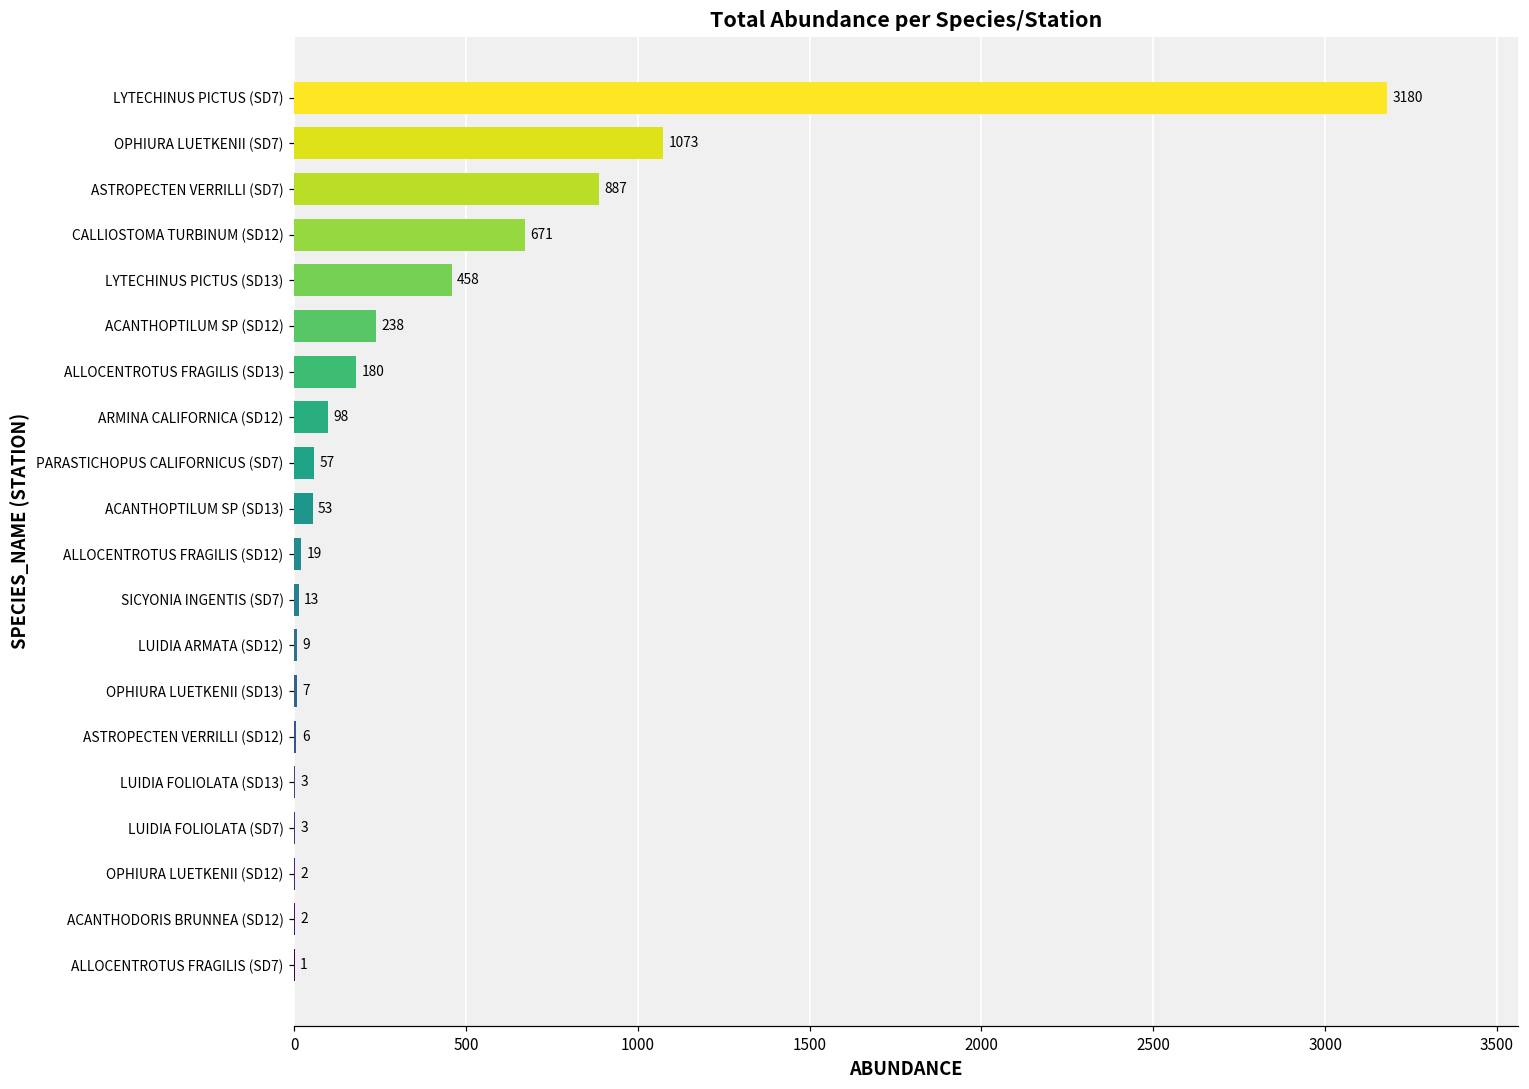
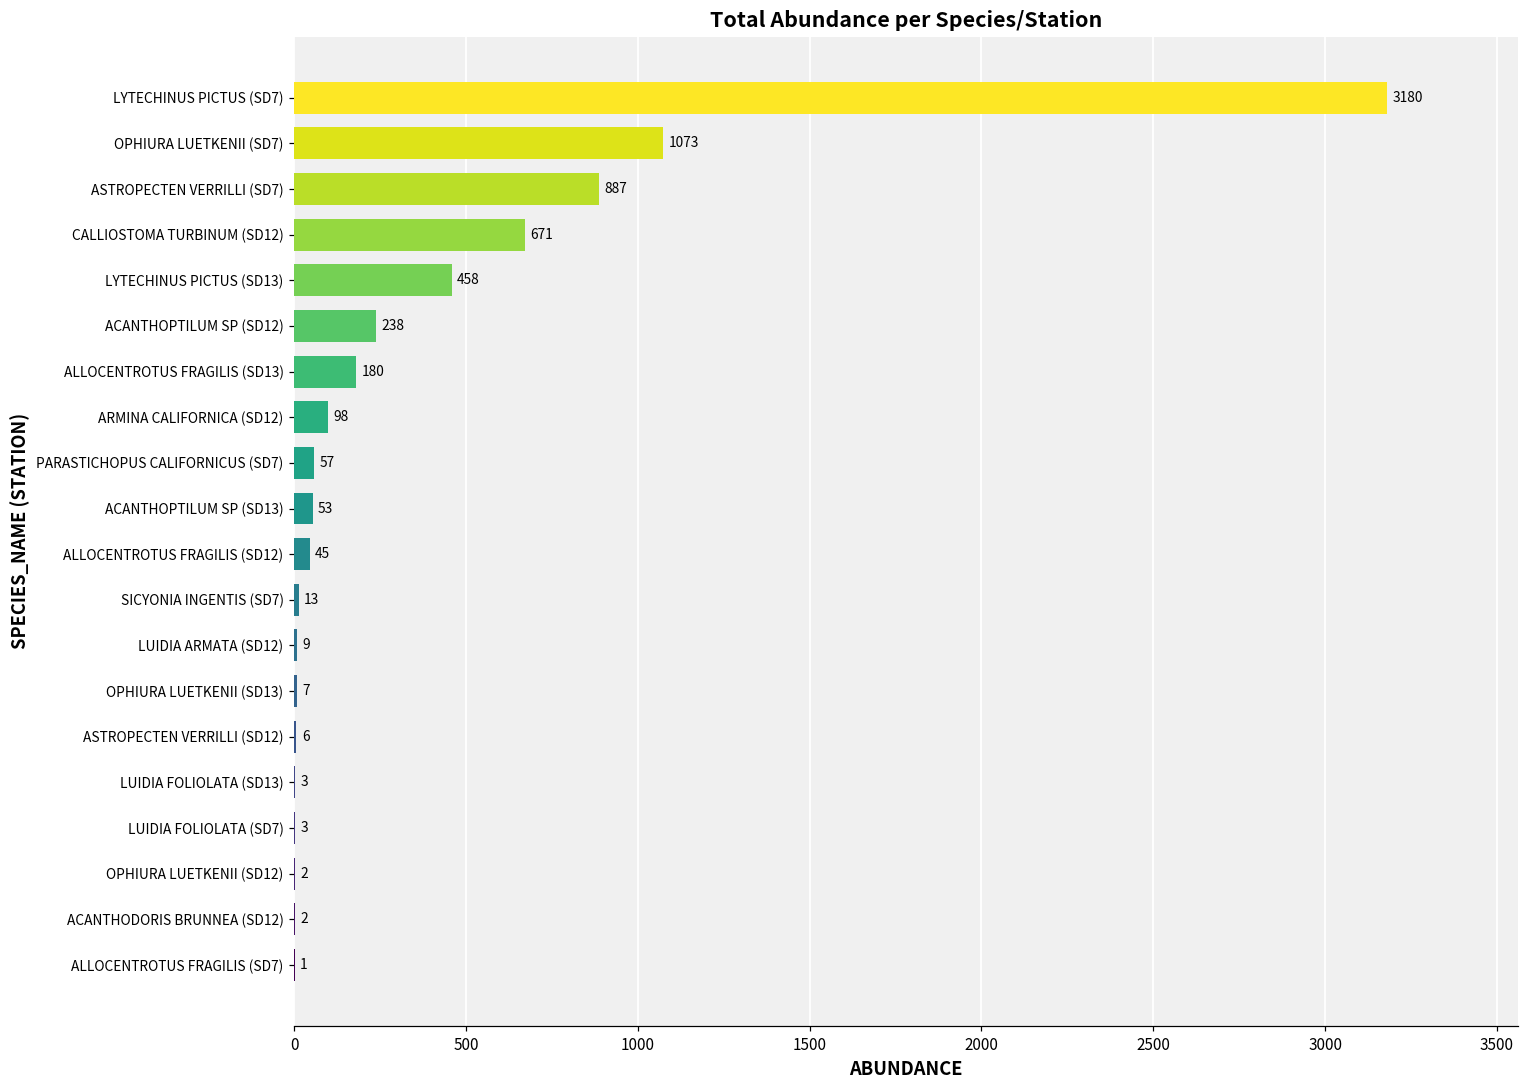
  {
    "LYTECHINUS PICTUS (SD7)": 3180,
    "OPHIURA LUETKENII (SD7)": 1073,
    "ASTROPECTEN VERRILLI (SD7)": 887,
    "CALLIOSTOMA TURBINUM (SD12)": 671,
    "LYTECHINUS PICTUS (SD13)": 458,
    "ACANTHOPTILUM SP (SD12)": 238,
    "ALLOCENTROTUS FRAGILIS (SD13)": 180,
    "ARMINA CALIFORNICA (SD12)": 98,
    "PARASTICHOPUS CALIFORNICUS (SD7)": 57,
    "ACANTHOPTILUM SP (SD13)": 53,
-   "ALLOCENTROTUS FRAGILIS (SD12)": 19,
+   "ALLOCENTROTUS FRAGILIS (SD12)": 45,
    "SICYONIA INGENTIS (SD7)": 13,
    "LUIDIA ARMATA (SD12)": 9,
    "OPHIURA LUETKENII (SD13)": 7,
    "ASTROPECTEN VERRILLI (SD12)": 6,
    "LUIDIA FOLIOLATA (SD13)": 3,
    "LUIDIA FOLIOLATA (SD7)": 3,
    "OPHIURA LUETKENII (SD12)": 2,
    "ACANTHODORIS BRUNNEA (SD12)": 2,
    "ALLOCENTROTUS FRAGILIS (SD7)": 1
  }
